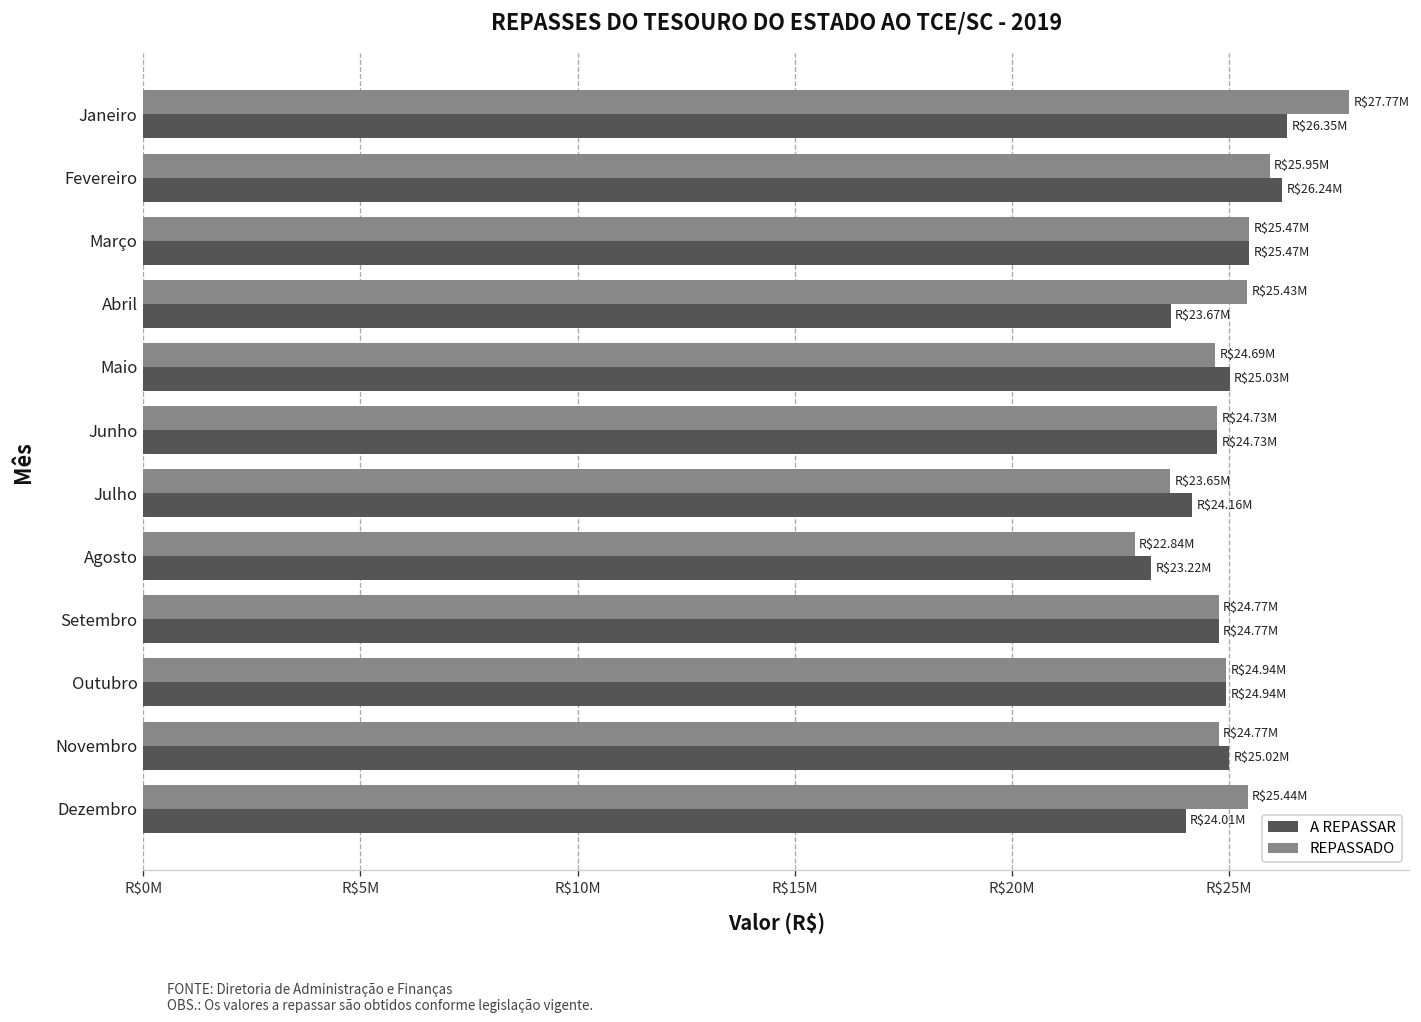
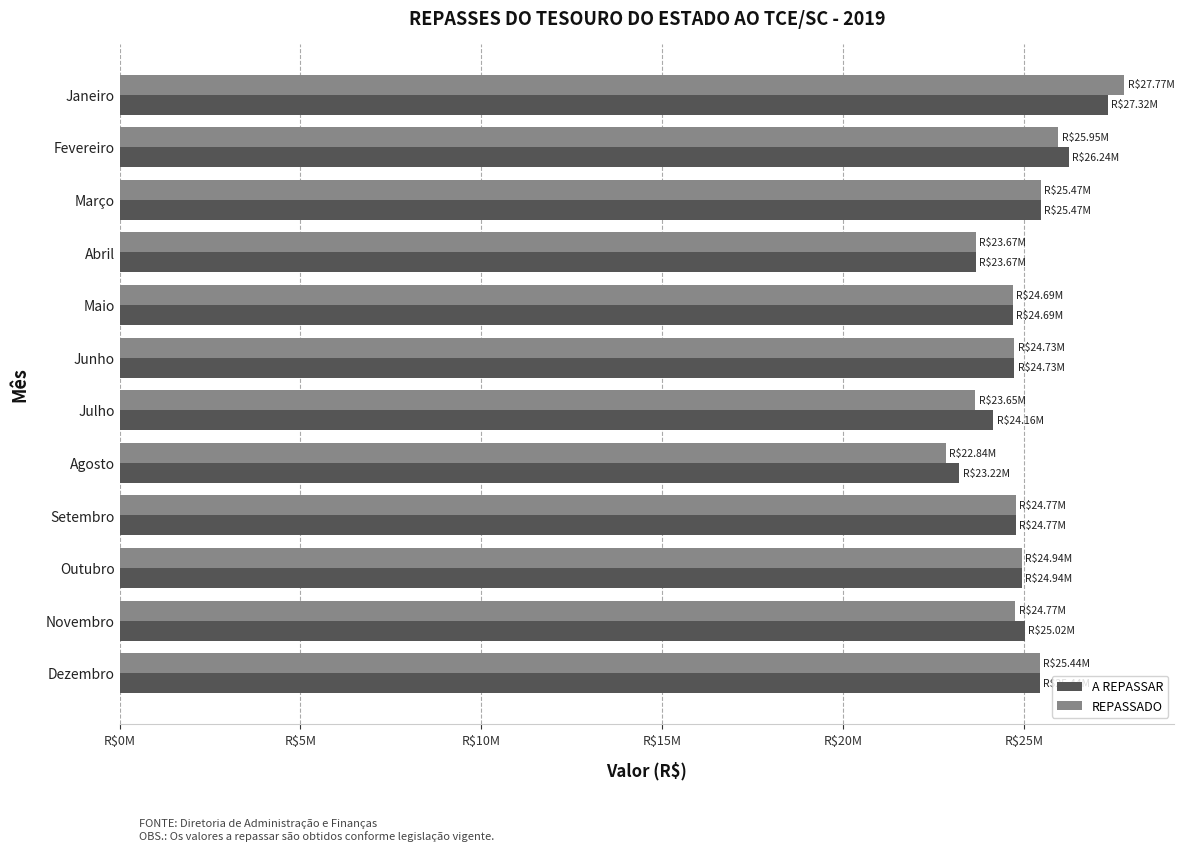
  {
    "A REPASSAR": {
-     "Janeiro": "$26.35M",
+     "Janeiro": "$27.32M",
      "Fevereiro": "$26.24M",
      "Março": "$25.47M",
      "Abril": "$23.67M",
-     "Maio": "$25.03M",
+     "Maio": "$24.69M",
      "Junho": "$24.73M",
      "Julho": "$24.16M",
      "Agosto": "$23.22M",
      "Setembro": "$24.77M",
      "Outubro": "$24.94M",
      "Novembro": "$25.02M",
-     "Dezembro": "R$24000000"
+     "Dezembro": "R$25400000"
    },
    "REPASSADO": {
      "Janeiro": "$27.77M",
      "Fevereiro": "$25.95M",
      "Março": "$25.47M",
-     "Abril": "$25.43M",
+     "Abril": "$23.67M",
      "Maio": "$24.69M",
      "Junho": "$24.73M",
      "Julho": "$23.65M",
      "Agosto": "$22.84M",
      "Setembro": "$24.77M",
      "Outubro": "$24.94M",
      "Novembro": "$24.77M",
      "Dezembro": "$25.44M"
    }
  }
